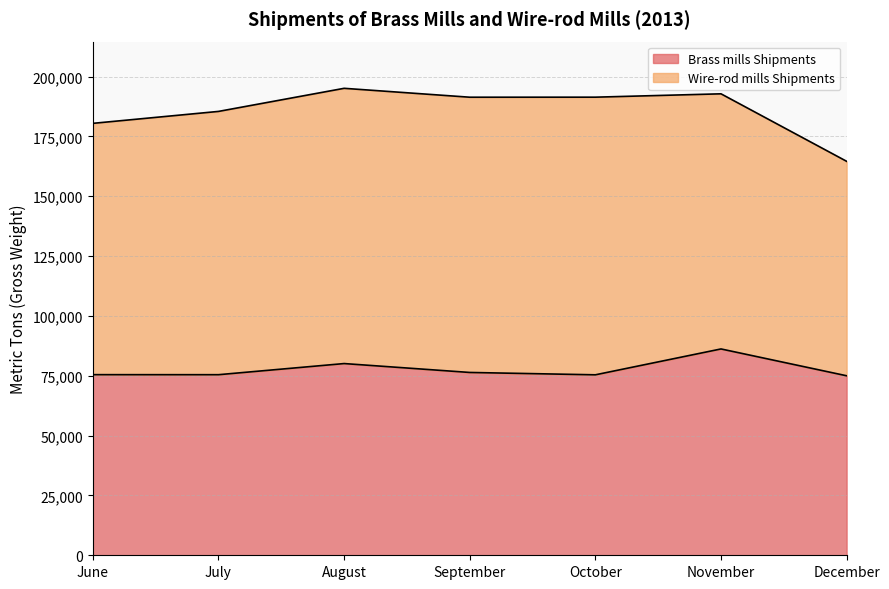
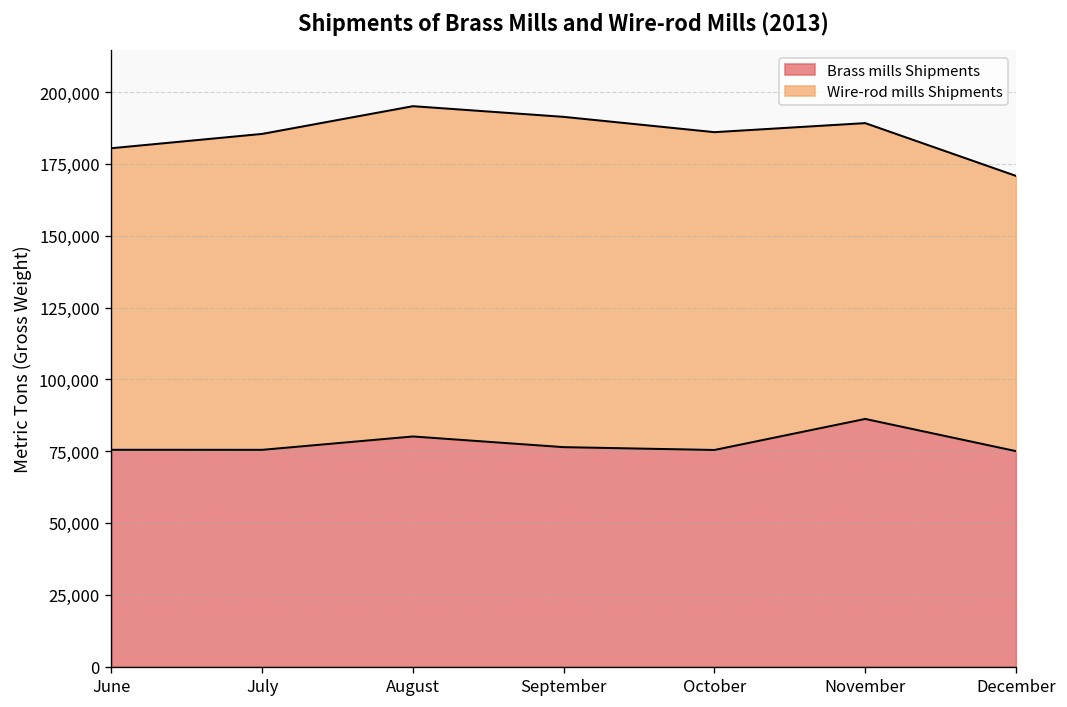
  {
    "Brass mills Shipments": {
      "June": "75,000",
      "July": "75,000",
      "August": "80,000",
      "September": "76,000",
      "October": "75,000",
      "November": "86,000",
      "December": "75,000"
    },
    "Wire-rod mills Shipments": {
      "June": "105,000",
      "July": "110,000",
      "August": "115,000",
      "September": "115,000",
-     "October": "116,000",
-     "November": "107,000",
-     "December": "90,000"
+     "October": "111,000",
+     "November": "103,000",
+     "December": "96,000"
    }
  }
